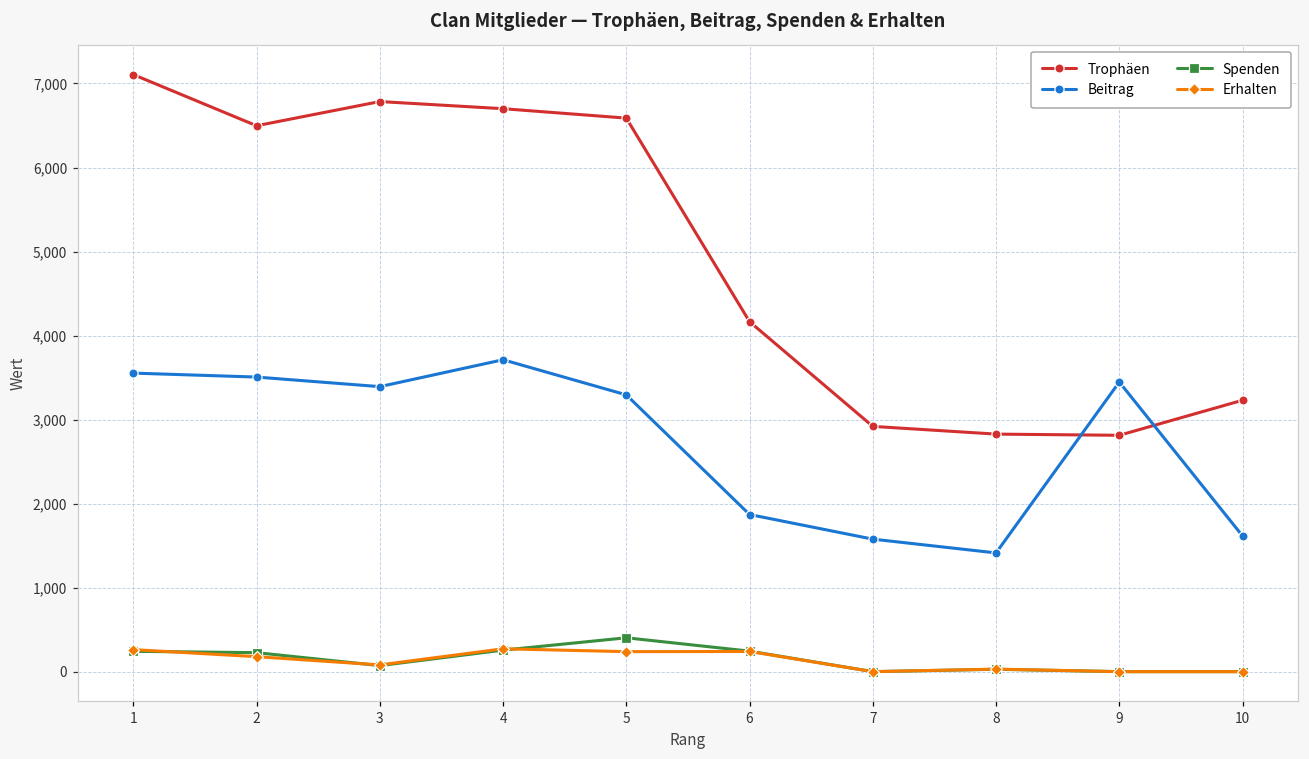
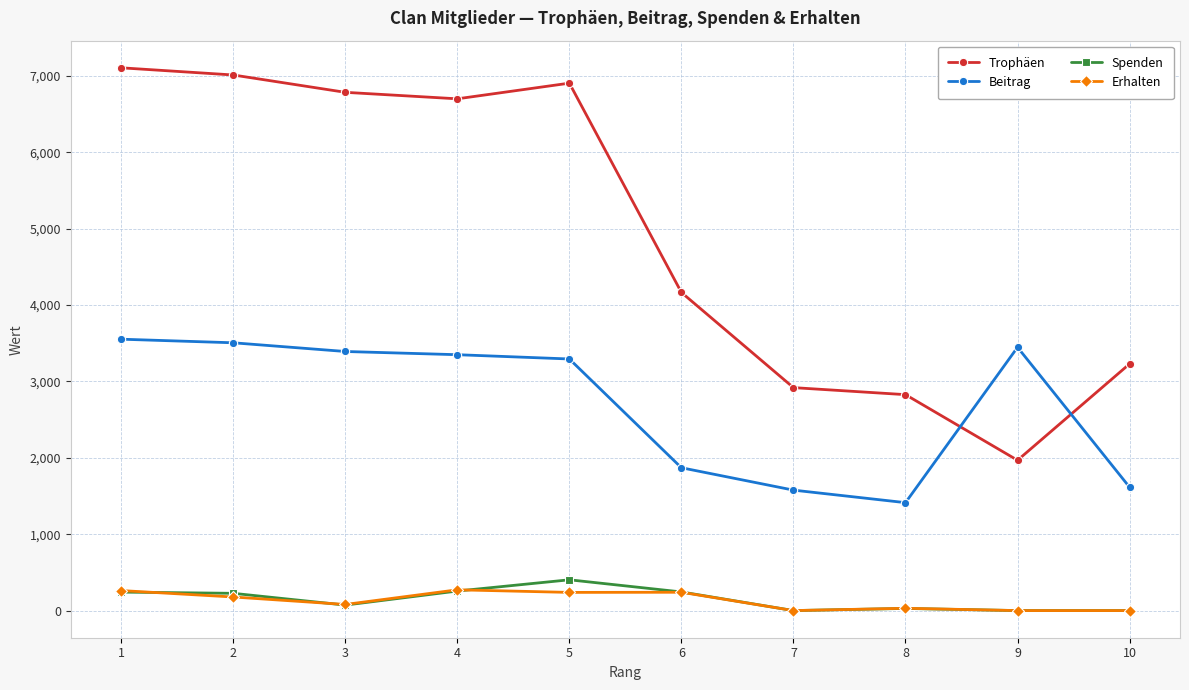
  {
    "Trophäen": {
      "1": "7,100",
-     "2": "6,500",
+     "2": "7,000",
      "3": "6,800",
      "4": "6,700",
-     "5": "6,600",
+     "5": "6,900",
      "6": "4,200",
      "7": "2,900",
      "8": "2,800",
-     "9": "2,800",
+     "9": "2,000",
      "10": "3,200"
    },
    "Beitrag": {
      "1": "3,600",
      "2": "3,500",
      "3": "3,400",
-     "4": "3,700",
+     "4": "3,400",
      "5": "3,300",
      "6": "1,900",
      "7": "1,600",
      "8": "1,400",
      "9": "3,400",
      "10": "1,600"
    },
    "Spenden": {
      "2": "200",
      "5": "400"
    },
    "Erhalten": {
      "2": "200",
      "5": "200"
    }
  }
